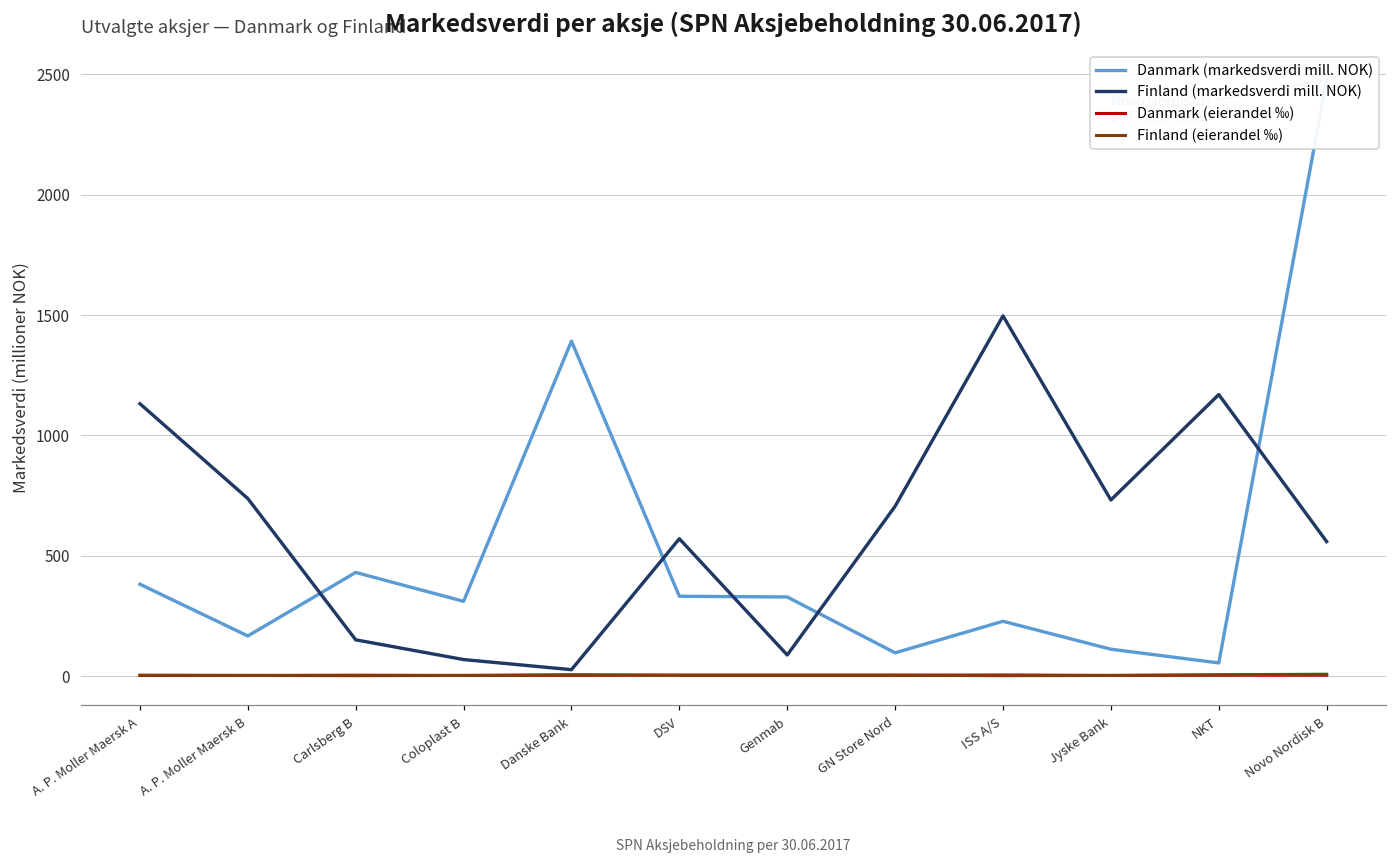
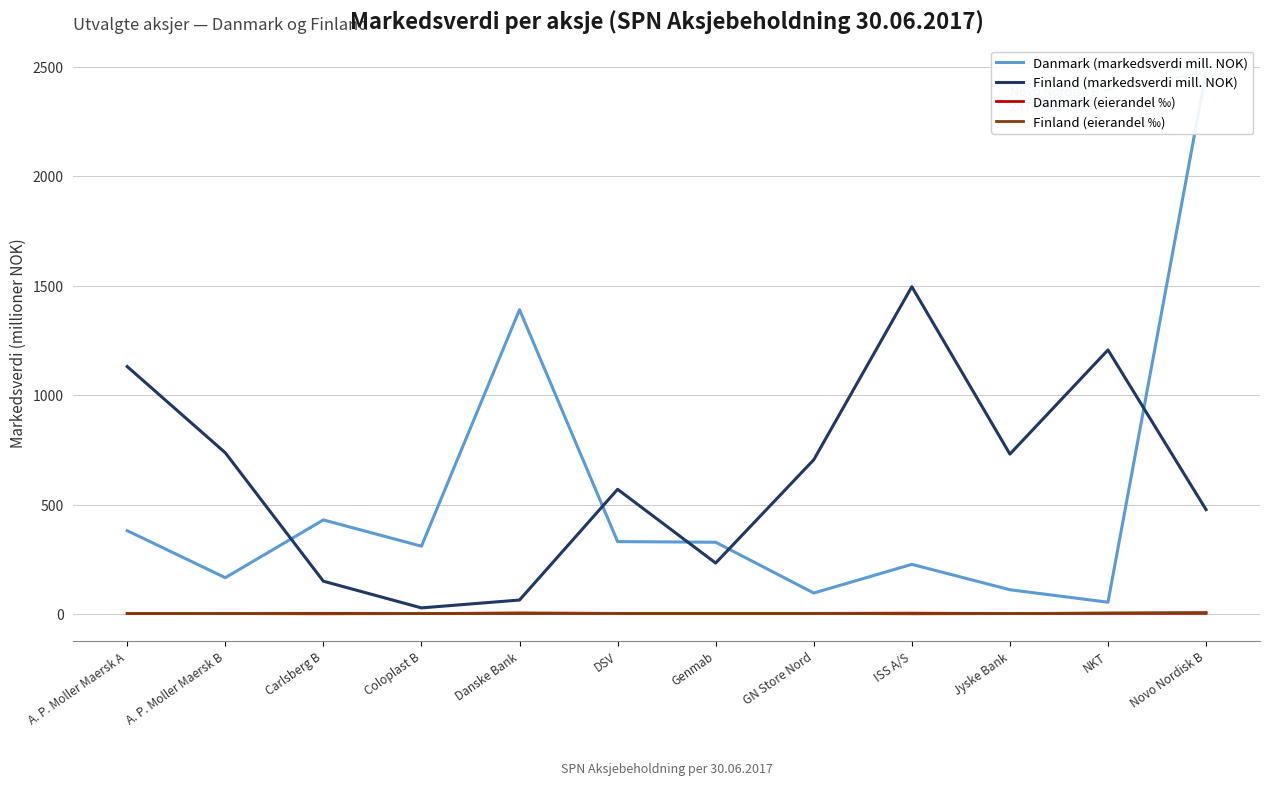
  {
    "Danmark (markedsverdi mill. NOK)": {
      "A. P. Moller Maersk A": 380,
      "A. P. Moller Maersk B": 170,
      "Carlsberg B": 430,
      "Coloplast B": 310,
      "Danske Bank": 1390,
      "DSV": 330,
      "Genmab": 330,
      "GN Store Nord": 100,
      "ISS A/S": 230,
      "Jyske Bank": 110,
      "NKT": 50
    },
    "Finland (markedsverdi mill. NOK)": {
      "A. P. Moller Maersk A": 1130,
      "A. P. Moller Maersk B": 740,
      "Carlsberg B": 150,
-     "Coloplast B": 70,
-     "Danske Bank": 30,
+     "Coloplast B": 30,
+     "Danske Bank": 60,
      "DSV": 570,
-     "Genmab": 90,
+     "Genmab": 230,
      "GN Store Nord": 710,
      "ISS A/S": 1500,
      "Jyske Bank": 730,
-     "NKT": 1170,
-     "Novo Nordisk B": 560
+     "NKT": 1210,
+     "Novo Nordisk B": 480
    }
  }
